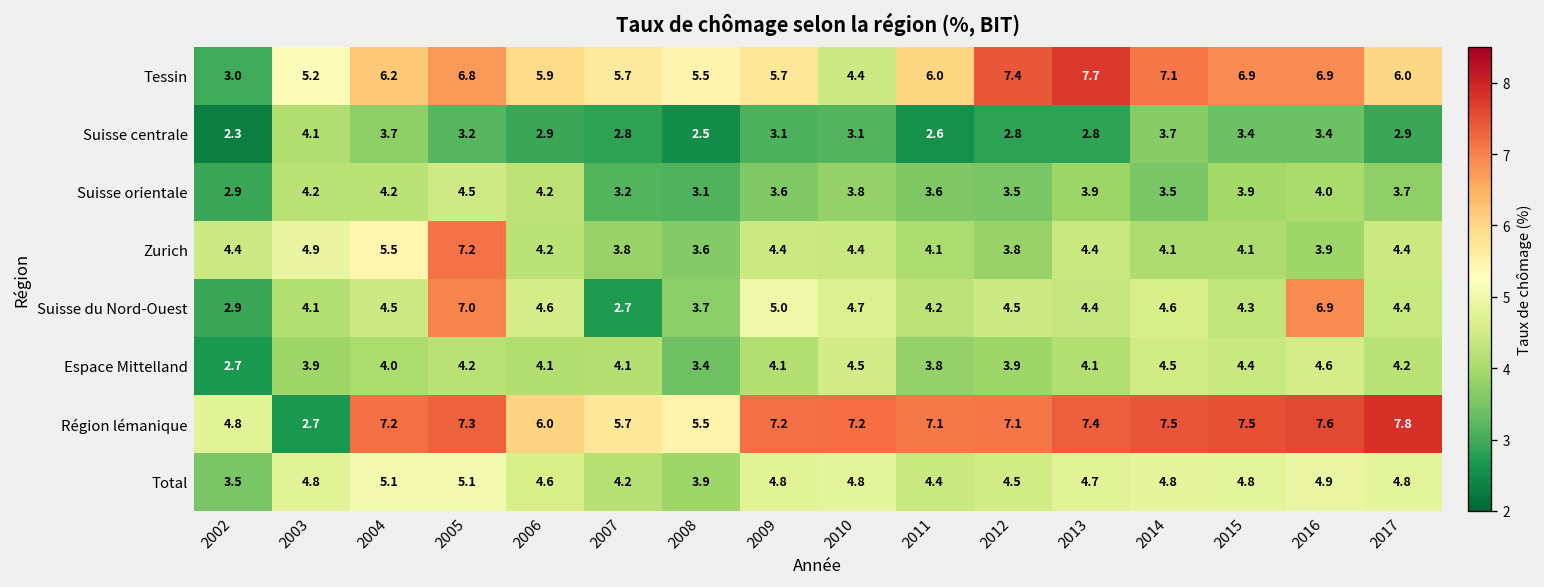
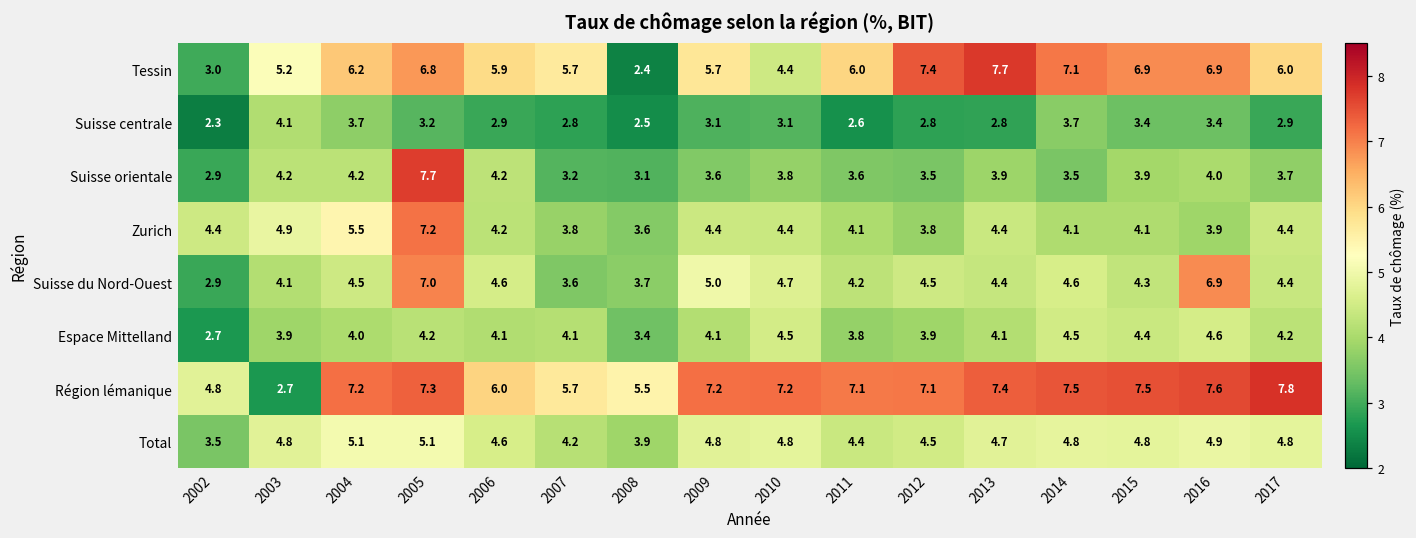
  {
    "Tessin": {
      "2002": 3.0,
      "2003": 5.2,
      "2004": 6.2,
      "2005": 6.8,
      "2006": 5.9,
      "2007": 5.7,
-     "2008": 5.5,
+     "2008": 2.4,
      "2009": 5.7,
      "2010": 4.4,
      "2011": 6.0,
      "2012": 7.4,
      "2013": 7.7,
      "2014": 7.1,
      "2015": 6.9,
      "2016": 6.9,
      "2017": 6.0
    },
    "Suisse centrale": {
      "2002": 2.3,
      "2003": 4.1,
      "2004": 3.7,
      "2005": 3.2,
      "2006": 2.9,
      "2007": 2.8,
      "2008": 2.5,
      "2009": 3.1,
      "2010": 3.1,
      "2011": 2.6,
      "2012": 2.8,
      "2013": 2.8,
      "2014": 3.7,
      "2015": 3.4,
      "2016": 3.4,
      "2017": 2.9
    },
    "Suisse orientale": {
      "2002": 2.9,
      "2003": 4.2,
      "2004": 4.2,
-     "2005": 4.5,
+     "2005": 7.7,
      "2006": 4.2,
      "2007": 3.2,
      "2008": 3.1,
      "2009": 3.6,
      "2010": 3.8,
      "2011": 3.6,
      "2012": 3.5,
      "2013": 3.9,
      "2014": 3.5,
      "2015": 3.9,
      "2016": 4.0,
      "2017": 3.7
    },
    "Zurich": {
      "2002": 4.4,
      "2003": 4.9,
      "2004": 5.5,
      "2005": 7.2,
      "2006": 4.2,
      "2007": 3.8,
      "2008": 3.6,
      "2009": 4.4,
      "2010": 4.4,
      "2011": 4.1,
      "2012": 3.8,
      "2013": 4.4,
      "2014": 4.1,
      "2015": 4.1,
      "2016": 3.9,
      "2017": 4.4
    },
    "Suisse du Nord-Ouest": {
      "2002": 2.9,
      "2003": 4.1,
      "2004": 4.5,
      "2005": 7.0,
      "2006": 4.6,
-     "2007": 2.7,
+     "2007": 3.6,
      "2008": 3.7,
      "2009": 5.0,
      "2010": 4.7,
      "2011": 4.2,
      "2012": 4.5,
      "2013": 4.4,
      "2014": 4.6,
      "2015": 4.3,
      "2016": 6.9,
      "2017": 4.4
    },
    "Espace Mittelland": {
      "2002": 2.7,
      "2003": 3.9,
      "2004": 4.0,
      "2005": 4.2,
      "2006": 4.1,
      "2007": 4.1,
      "2008": 3.4,
      "2009": 4.1,
      "2010": 4.5,
      "2011": 3.8,
      "2012": 3.9,
      "2013": 4.1,
      "2014": 4.5,
      "2015": 4.4,
      "2016": 4.6,
      "2017": 4.2
    },
    "Région lémanique": {
      "2002": 4.8,
      "2003": 2.7,
      "2004": 7.2,
      "2005": 7.3,
      "2006": 6.0,
      "2007": 5.7,
      "2008": 5.5,
      "2009": 7.2,
      "2010": 7.2,
      "2011": 7.1,
      "2012": 7.1,
      "2013": 7.4,
      "2014": 7.5,
      "2015": 7.5,
      "2016": 7.6,
      "2017": 7.8
    },
    "Total": {
      "2002": 3.5,
      "2003": 4.8,
      "2004": 5.1,
      "2005": 5.1,
      "2006": 4.6,
      "2007": 4.2,
      "2008": 3.9,
      "2009": 4.8,
      "2010": 4.8,
      "2011": 4.4,
      "2012": 4.5,
      "2013": 4.7,
      "2014": 4.8,
      "2015": 4.8,
      "2016": 4.9,
      "2017": 4.8
    }
  }
